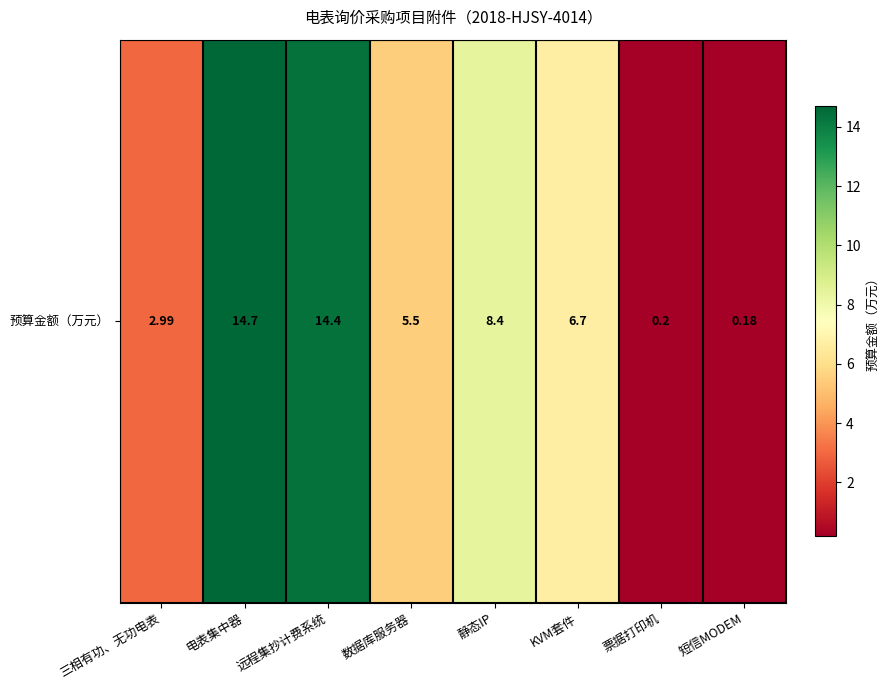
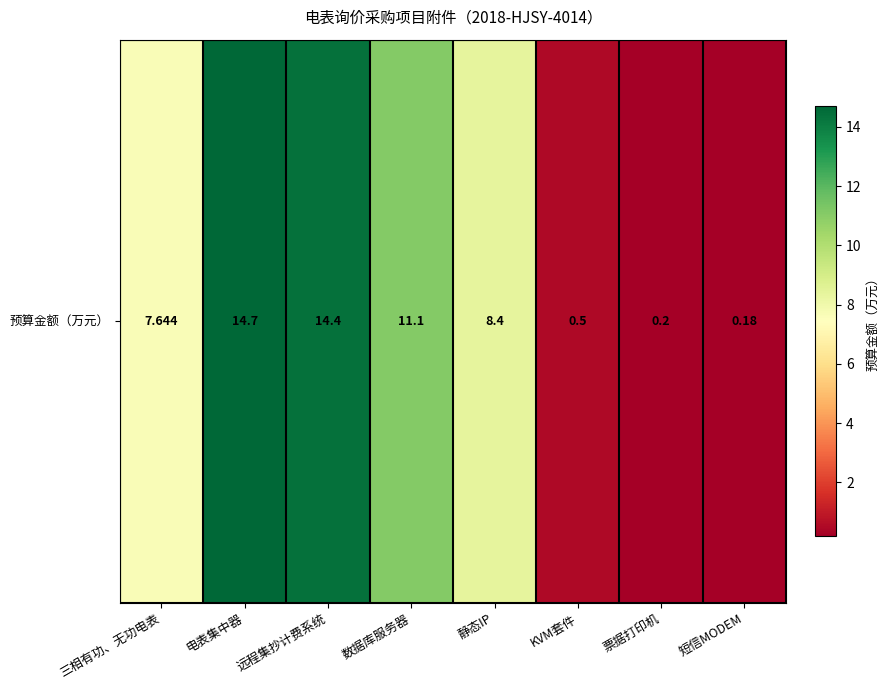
  {
    "预算金额（万元）": {
-     "三相有功、无功电表": 2.99,
+     "三相有功、无功电表": 7.644,
      "电表集中器": 14.7,
      "远程集抄计费系统": 14.4,
-     "数据库服务器": 5.5,
+     "数据库服务器": 11.1,
      "静态IP": 8.4,
-     "KVM套件": 6.7,
+     "KVM套件": 0.5,
      "票据打印机": 0.2,
      "短信MODEM": 0.18
    }
  }
